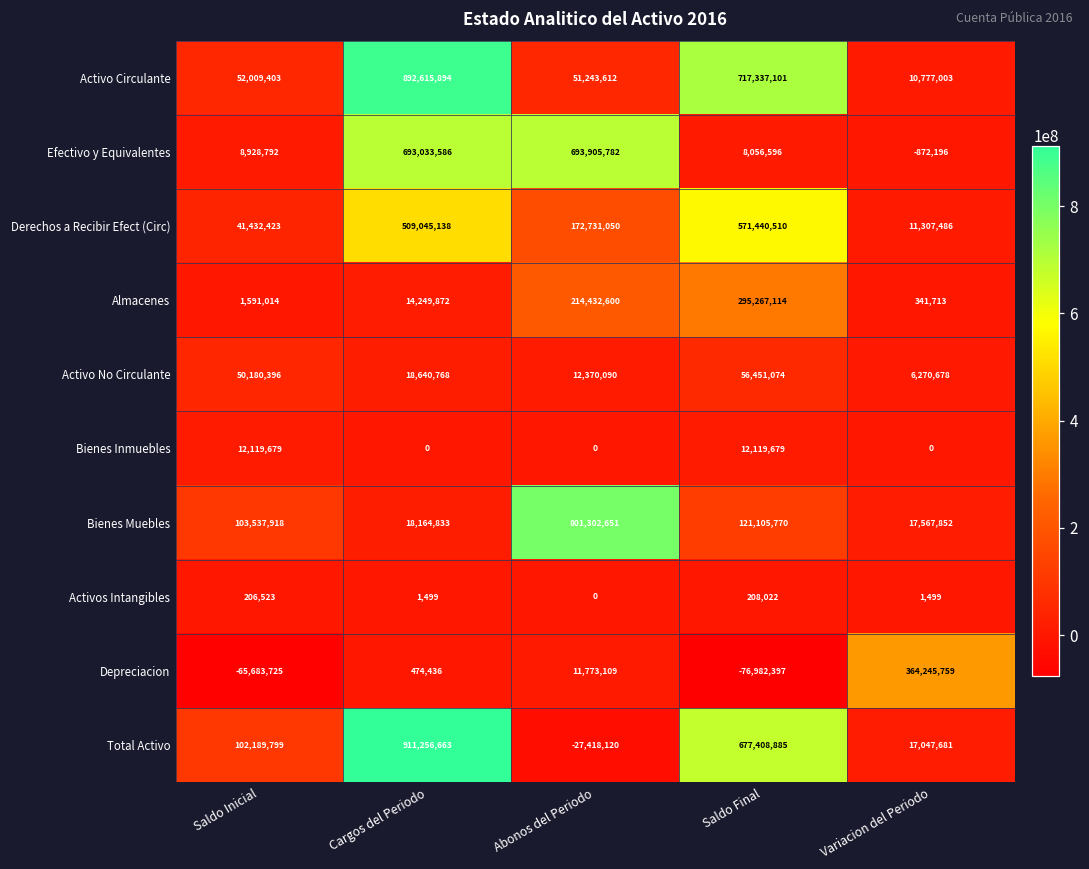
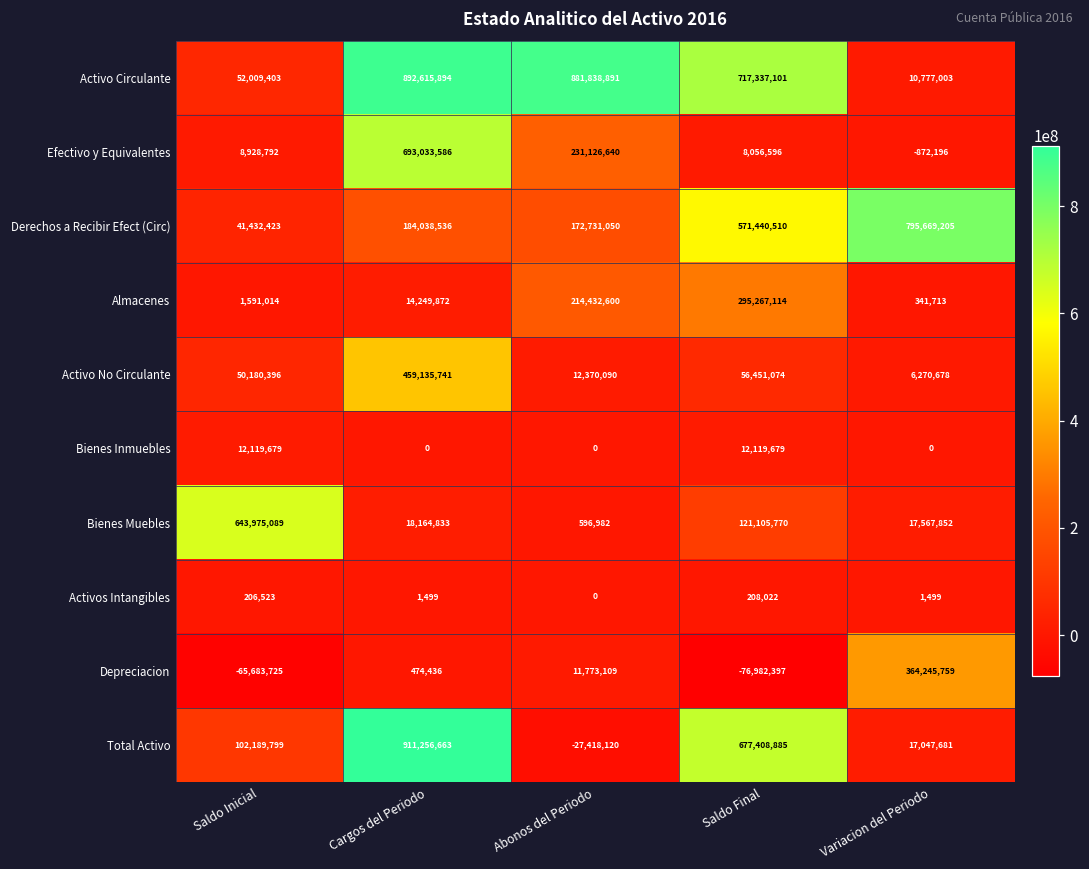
  {
    "Activo Circulante": {
      "Saldo Inicial": "52,009,403",
      "Cargos del Periodo": "892,615,894",
-     "Abonos del Periodo": "51,243,612",
+     "Abonos del Periodo": "881,838,891",
      "Saldo Final": "717,337,101",
      "Variacion del Periodo": "10,777,003"
    },
    "Efectivo y Equivalentes": {
      "Saldo Inicial": "8,928,792",
      "Cargos del Periodo": "693,033,586",
-     "Abonos del Periodo": "693,905,782",
+     "Abonos del Periodo": "231,126,640",
      "Saldo Final": "8,056,596",
      "Variacion del Periodo": "-872,196"
    },
    "Derechos a Recibir Efect (Circ)": {
      "Saldo Inicial": "41,432,423",
-     "Cargos del Periodo": "509,045,138",
+     "Cargos del Periodo": "184,038,536",
      "Abonos del Periodo": "172,731,050",
      "Saldo Final": "571,440,510",
-     "Variacion del Periodo": "11,307,486"
+     "Variacion del Periodo": "795,669,205"
    },
    "Almacenes": {
      "Saldo Inicial": "1,591,014",
      "Cargos del Periodo": "14,249,872",
      "Abonos del Periodo": "214,432,600",
      "Saldo Final": "295,267,114",
      "Variacion del Periodo": "341,713"
    },
    "Activo No Circulante": {
      "Saldo Inicial": "50,180,396",
-     "Cargos del Periodo": "18,640,768",
+     "Cargos del Periodo": "459,135,741",
      "Abonos del Periodo": "12,370,090",
      "Saldo Final": "56,451,074",
      "Variacion del Periodo": "6,270,678"
    },
    "Bienes Inmuebles": {
      "Saldo Inicial": "12,119,679",
      "Cargos del Periodo": "0",
      "Abonos del Periodo": "0",
      "Saldo Final": "12,119,679",
      "Variacion del Periodo": "0"
    },
    "Bienes Muebles": {
-     "Saldo Inicial": "103,537,918",
+     "Saldo Inicial": "643,975,089",
      "Cargos del Periodo": "18,164,833",
-     "Abonos del Periodo": "801,302,651",
+     "Abonos del Periodo": "596,982",
      "Saldo Final": "121,105,770",
      "Variacion del Periodo": "17,567,852"
    },
    "Activos Intangibles": {
      "Saldo Inicial": "206,523",
      "Cargos del Periodo": "1,499",
      "Abonos del Periodo": "0",
      "Saldo Final": "208,022",
      "Variacion del Periodo": "1,499"
    },
    "Depreciacion": {
      "Saldo Inicial": "-65,683,725",
      "Cargos del Periodo": "474,436",
      "Abonos del Periodo": "11,773,109",
      "Saldo Final": "-76,982,397",
      "Variacion del Periodo": "364,245,759"
    },
    "Total Activo": {
      "Saldo Inicial": "102,189,799",
      "Cargos del Periodo": "911,256,663",
      "Abonos del Periodo": "-27,418,120",
      "Saldo Final": "677,408,885",
      "Variacion del Periodo": "17,047,681"
    }
  }
